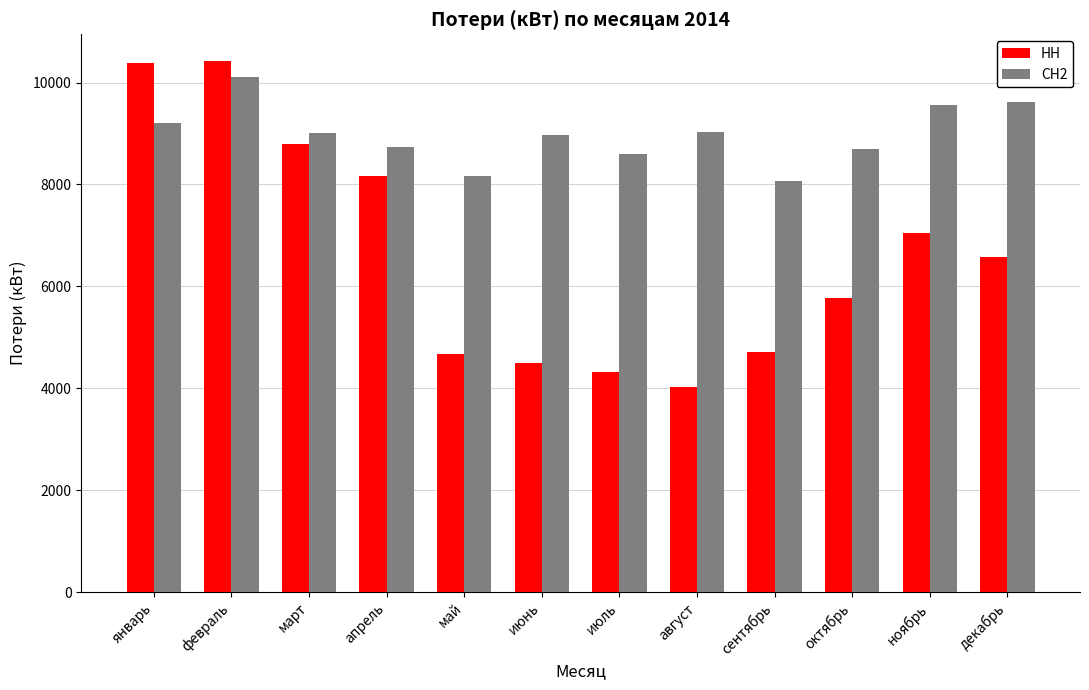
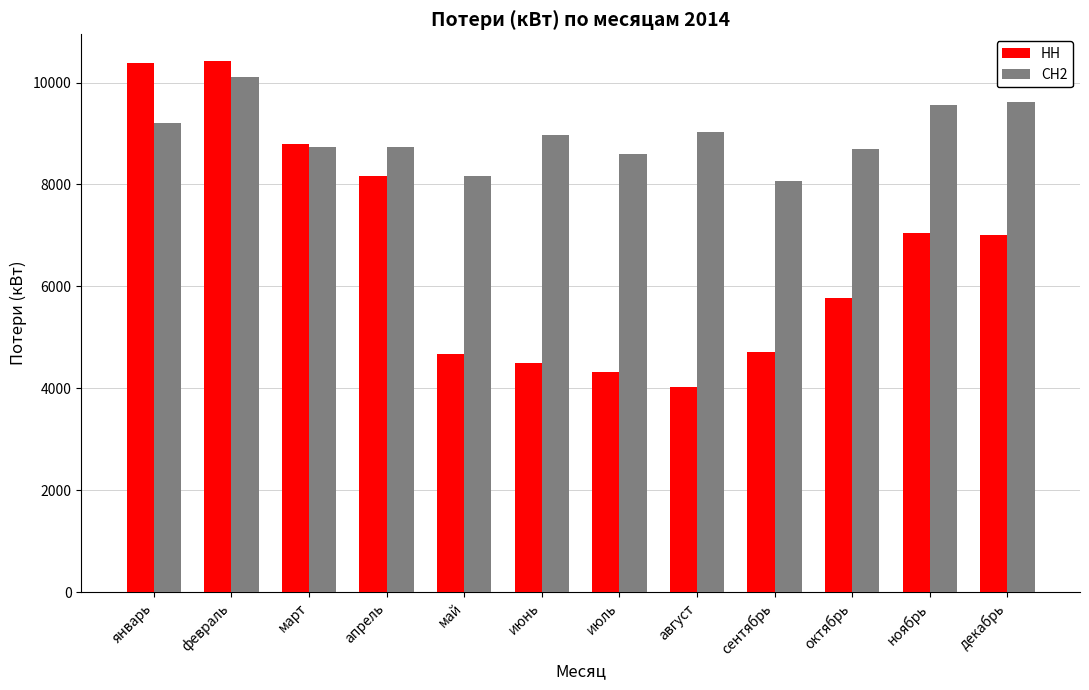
  {
    "НН": {
      "январь": 10400,
      "февраль": 10400,
      "март": 8800,
      "апрель": 8200,
      "май": 4700,
      "июнь": 4500,
      "июль": 4300,
      "август": 4000,
      "сентябрь": 4700,
      "октябрь": 5800,
      "ноябрь": 7000,
-     "декабрь": 6600
+     "декабрь": 7000
    },
    "СН2": {
      "январь": 9200,
      "февраль": 10100,
-     "март": 9000,
+     "март": 8700,
      "апрель": 8700,
      "май": 8200,
      "июнь": 9000,
      "июль": 8600,
      "август": 9000,
      "сентябрь": 8100,
      "октябрь": 8700,
      "ноябрь": 9600,
      "декабрь": 9600
    }
  }
